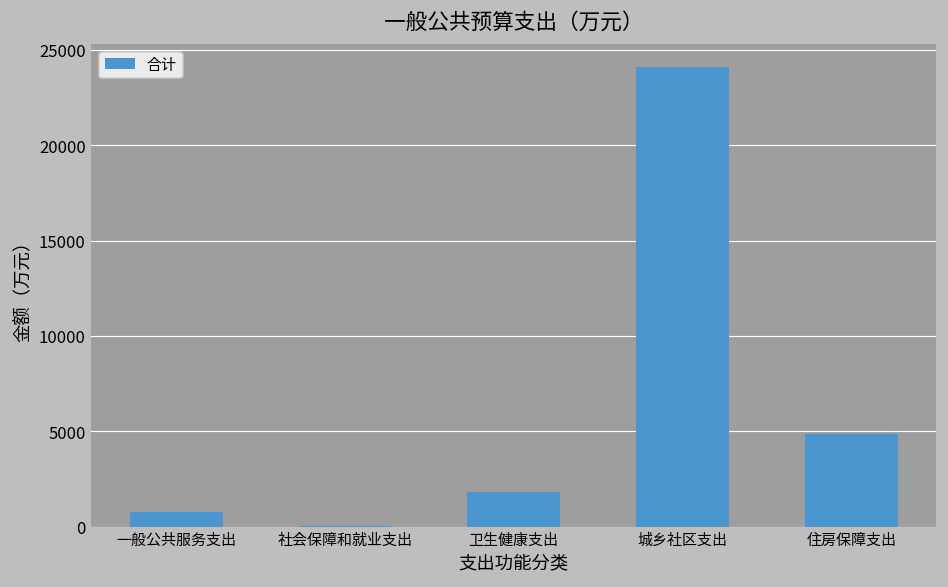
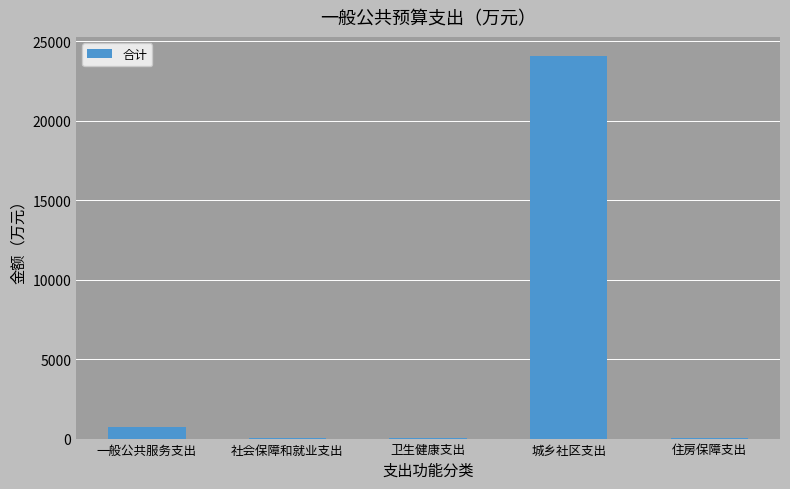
  {
    "一般公共服务支出": 800,
-   "卫生健康支出": 1800,
+   "卫生健康支出": 0,
    "城乡社区支出": 24100,
-   "住房保障支出": 4900
+   "住房保障支出": 0
  }
